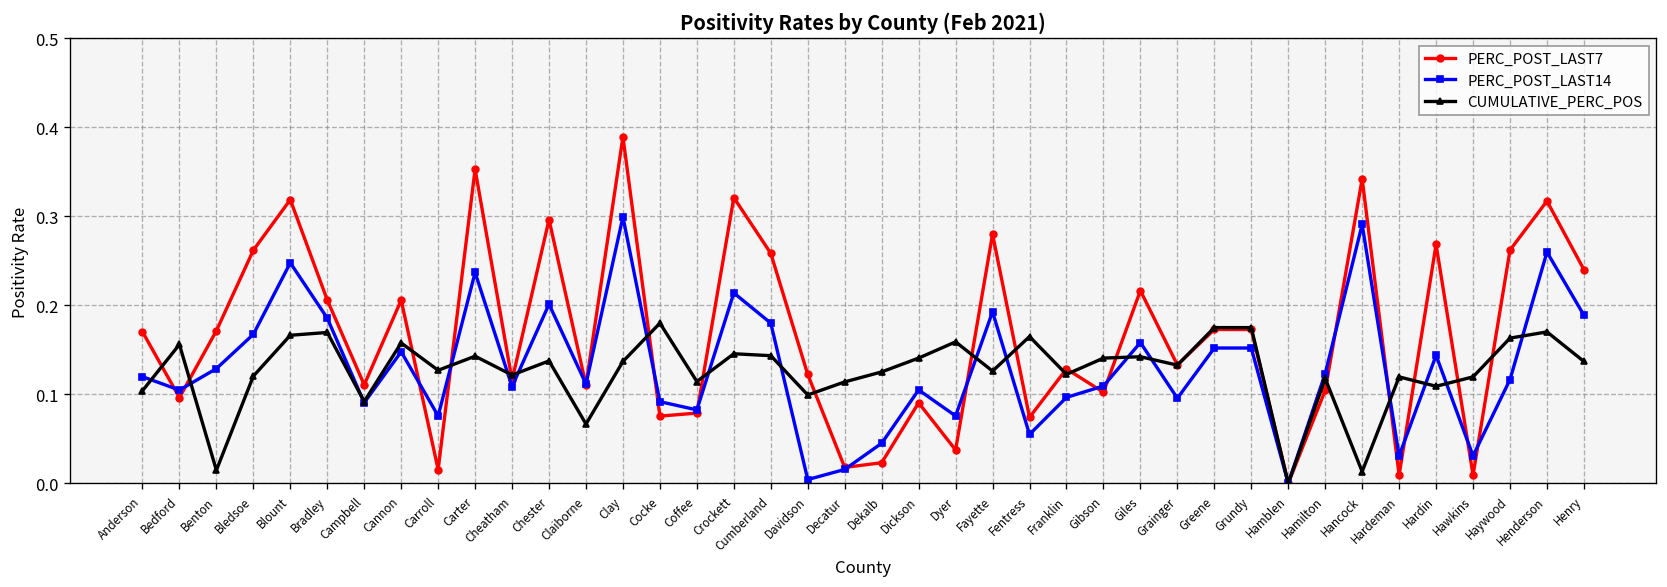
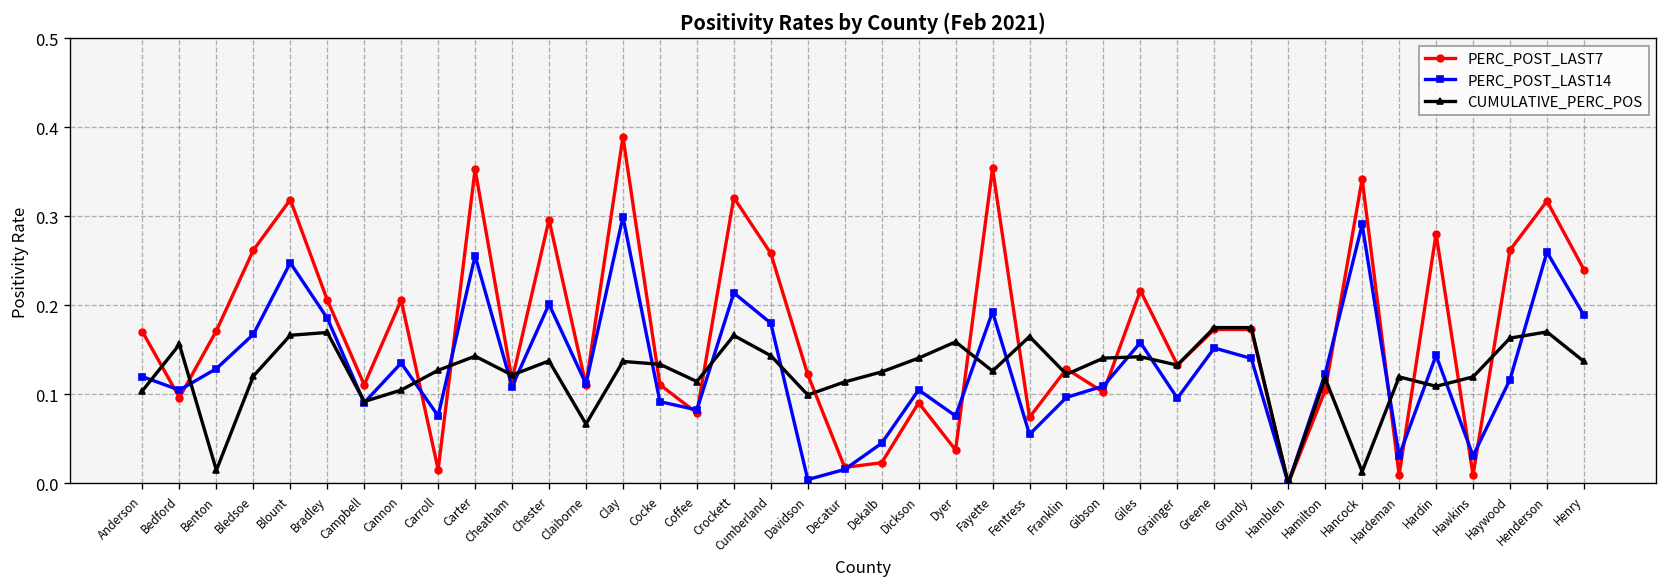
  {
    "PERC_POST_LAST7": {
      "Anderson": 0.17,
      "Bedford": 0.10,
      "Benton": 0.17,
      "Bledsoe": 0.26,
      "Blount": 0.32,
      "Bradley": 0.21,
      "Campbell": 0.11,
      "Cannon": 0.21,
      "Carroll": 0.02,
      "Carter": 0.35,
      "Cheatham": 0.12,
      "Chester": 0.30,
      "Clay": 0.39,
-     "Cocke": 0.08,
+     "Cocke": 0.11,
      "Coffee": 0.08,
      "Crockett": 0.32,
      "Cumberland": 0.26,
      "Davidson": 0.12,
      "Dekalb": 0.02,
      "Dickson": 0.09,
      "Dyer": 0.04,
-     "Fayette": 0.28,
+     "Fayette": 0.35,
      "Fentress": 0.07,
      "Franklin": 0.13,
      "Gibson": 0.10,
      "Giles": 0.22,
      "Hamilton": 0.10,
      "Hancock": 0.34,
      "Hardeman": 0.01,
-     "Hardin": 0.27,
+     "Hardin": 0.28,
      "Hawkins": 0.01,
      "Haywood": 0.26,
      "Henderson": 0.32,
      "Henry": 0.24
    },
    "PERC_POST_LAST14": {
      "Anderson": 0.12,
      "Bedford": 0.10,
      "Benton": 0.13,
      "Bledsoe": 0.17,
      "Blount": 0.25,
      "Bradley": 0.19,
-     "Cannon": 0.15,
+     "Cannon": 0.14,
      "Carroll": 0.08,
-     "Carter": 0.24,
+     "Carter": 0.26,
      "Cheatham": 0.11,
      "Chester": 0.20,
      "Clay": 0.30,
      "Cocke": 0.09,
      "Coffee": 0.08,
      "Crockett": 0.21,
      "Cumberland": 0.18,
      "Davidson": 0.00,
      "Dekalb": 0.05,
      "Dickson": 0.10,
      "Dyer": 0.08,
      "Fayette": 0.19,
      "Fentress": 0.05,
      "Franklin": 0.10,
      "Gibson": 0.11,
      "Giles": 0.16,
      "Grainger": 0.10,
      "Greene": 0.15,
-     "Grundy": 0.15,
+     "Grundy": 0.14,
      "Hamilton": 0.12,
      "Hancock": 0.29,
      "Hardeman": 0.03,
      "Hardin": 0.14,
      "Hawkins": 0.03,
      "Haywood": 0.12,
      "Henderson": 0.26,
      "Henry": 0.19
    },
    "CUMULATIVE_PERC_POS": {
      "Anderson": 0.10,
      "Bedford": 0.16,
      "Benton": 0.01,
      "Bledsoe": 0.12,
      "Blount": 0.17,
      "Bradley": 0.17,
-     "Cannon": 0.16,
+     "Cannon": 0.10,
      "Carroll": 0.13,
      "Carter": 0.14,
      "Cheatham": 0.12,
      "Chester": 0.14,
      "Claiborne": 0.07,
      "Clay": 0.14,
-     "Cocke": 0.18,
+     "Cocke": 0.13,
      "Coffee": 0.11,
-     "Crockett": 0.15,
+     "Crockett": 0.17,
      "Cumberland": 0.14,
      "Davidson": 0.10,
      "Decatur": 0.11,
      "Dekalb": 0.13,
      "Dickson": 0.14,
      "Dyer": 0.16,
      "Fayette": 0.13,
      "Fentress": 0.16,
      "Franklin": 0.12,
      "Gibson": 0.14,
      "Giles": 0.14,
      "Hamilton": 0.12,
      "Hancock": 0.01,
      "Hardeman": 0.12,
      "Hardin": 0.11,
      "Hawkins": 0.12,
      "Haywood": 0.16,
      "Henderson": 0.17,
      "Henry": 0.14
    }
  }
